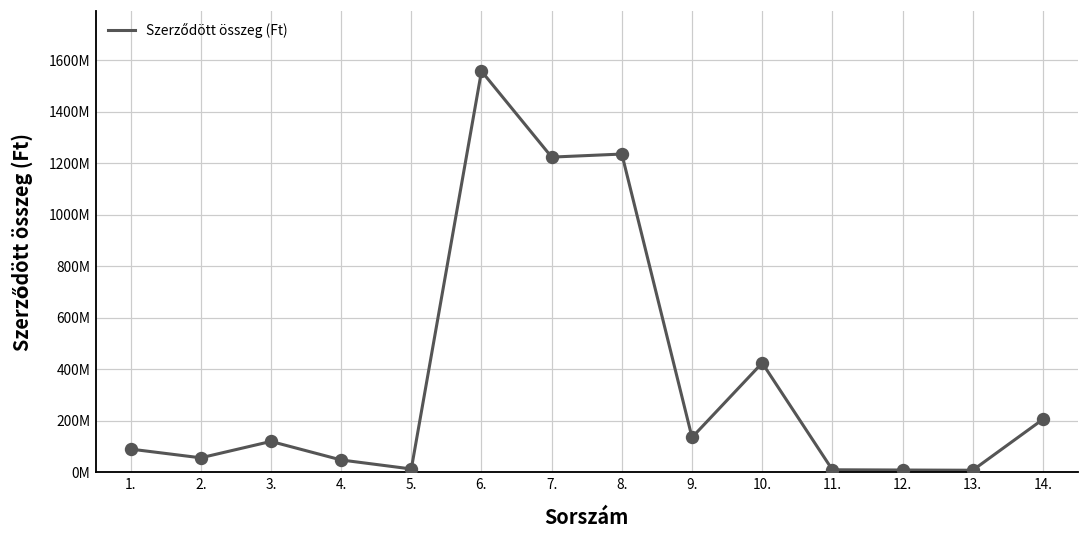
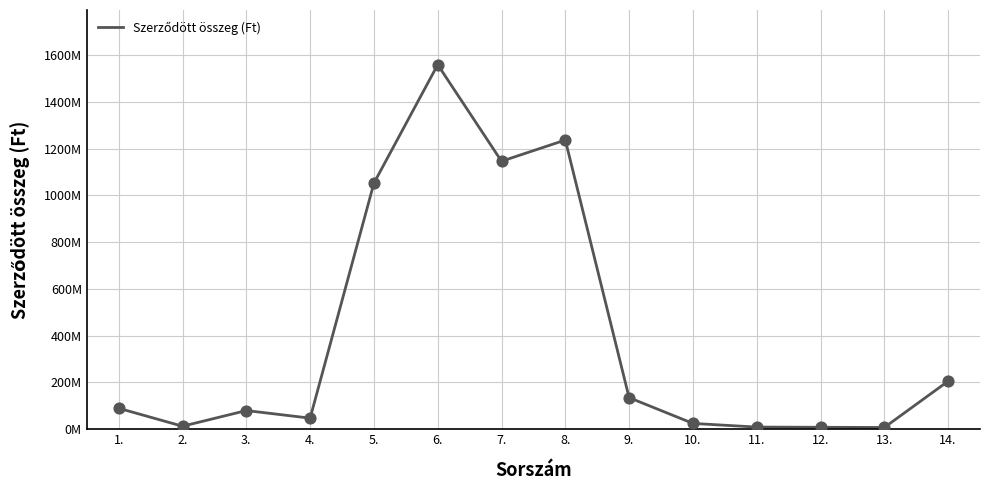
  {
    "1.": 90000000,
-   "2.": 60000000,
-   "3.": 120000000,
+   "2.": 10000000,
+   "3.": 80000000,
    "4.": 50000000,
-   "5.": 10000000,
+   "5.": 1050000000,
    "6.": 1560000000,
-   "7.": 1220000000,
+   "7.": 1150000000,
    "8.": 1240000000,
    "9.": 140000000,
-   "10.": 420000000,
+   "10.": 20000000,
    "11.": 10000000,
    "12.": 10000000,
    "13.": 10000000,
    "14.": 210000000
  }
